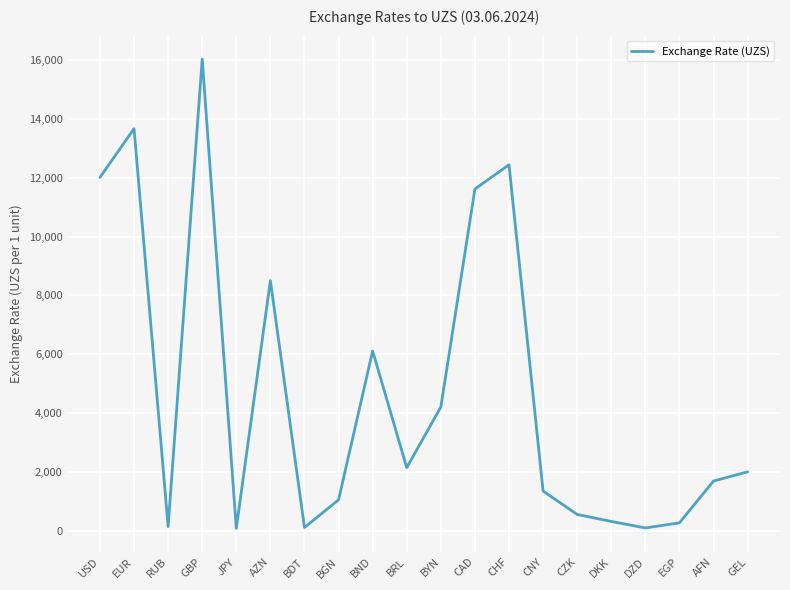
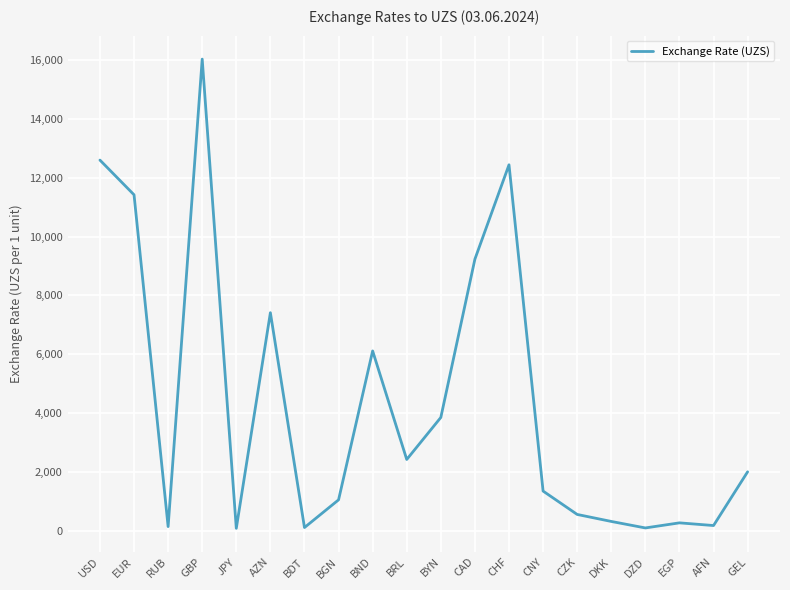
  {
-   "USD": "12,000",
-   "EUR": "13,700",
+   "USD": "12,600",
+   "EUR": "11,400",
    "RUB": "100",
    "GBP": "16,000",
    "JPY": "100",
-   "AZN": "8,500",
+   "AZN": "7,400",
    "BDT": "100",
    "BGN": "1,000",
    "BND": "6,100",
-   "BRL": "2,100",
-   "BYN": "4,200",
-   "CAD": "11,600",
+   "BRL": "2,400",
+   "BYN": "3,900",
+   "CAD": "9,200",
    "CHF": "12,400",
    "CNY": "1,300",
    "CZK": "600",
    "DKK": "300",
    "DZD": "100",
    "EGP": "300",
-   "AFN": "1,700",
+   "AFN": "200",
    "GEL": "2,000"
  }
